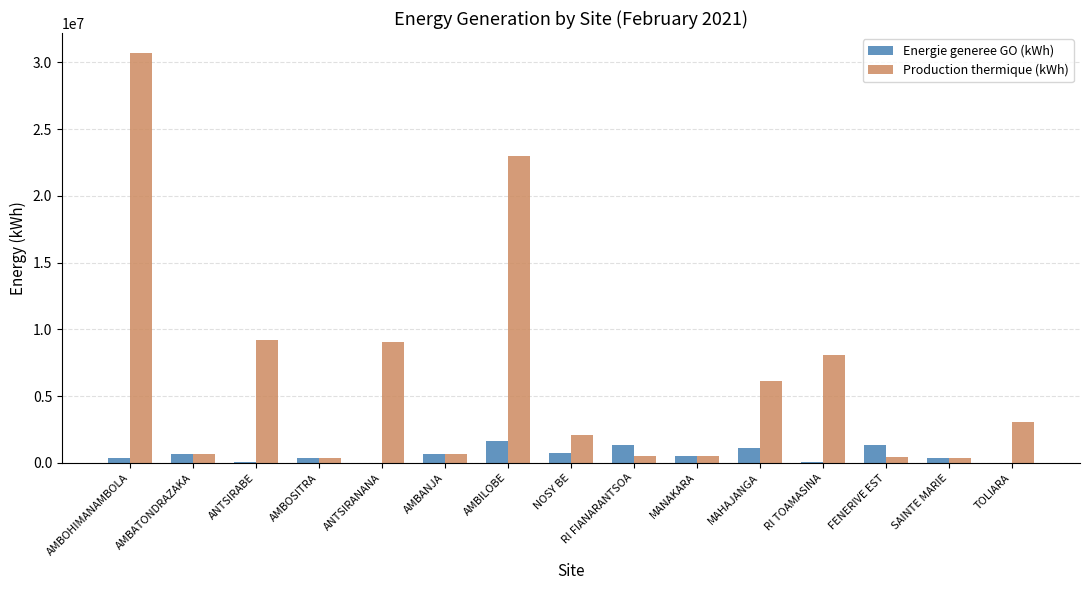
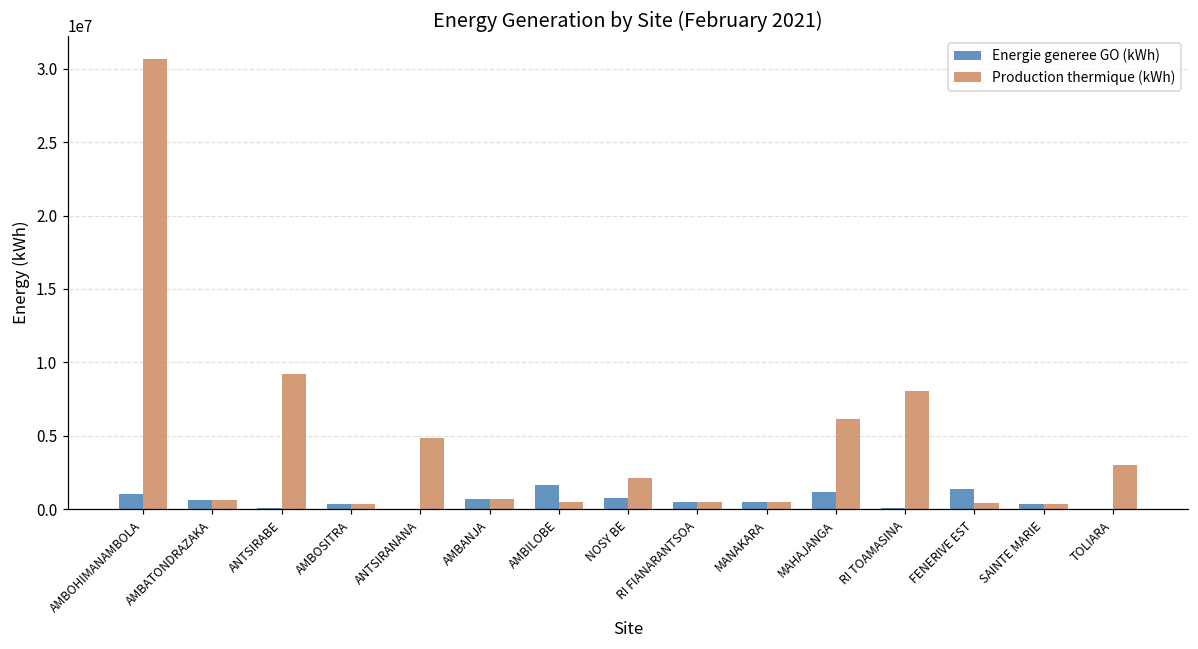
  {
    "Energie generee GO (kWh)": {
-     "AMBOHIMANAMBOLA": 400000,
+     "AMBOHIMANAMBOLA": 1100000,
      "AMBATONDRAZAKA": 600000,
      "AMBOSITRA": 400000,
      "AMBANJA": 700000,
      "AMBILOBE": 1600000,
      "NOSY BE": 700000,
-     "RI FIANARANTSOA": 1300000,
+     "RI FIANARANTSOA": 500000,
      "MANAKARA": 500000,
      "MAHAJANGA": 1100000,
      "FENERIVE EST": 1300000,
      "SAINTE MARIE": 400000
    },
    "Production thermique (kWh)": {
      "AMBOHIMANAMBOLA": 30700000,
      "AMBATONDRAZAKA": 600000,
      "ANTSIRABE": 9200000,
      "AMBOSITRA": 400000,
-     "ANTSIRANANA": 9100000,
+     "ANTSIRANANA": 4800000,
      "AMBANJA": 700000,
-     "AMBILOBE": 23000000,
+     "AMBILOBE": 500000,
      "NOSY BE": 2100000,
      "RI FIANARANTSOA": 500000,
      "MANAKARA": 500000,
      "MAHAJANGA": 6100000,
      "RI TOAMASINA": 8100000,
      "FENERIVE EST": 400000,
      "SAINTE MARIE": 400000,
      "TOLIARA": 3000000
    }
  }
